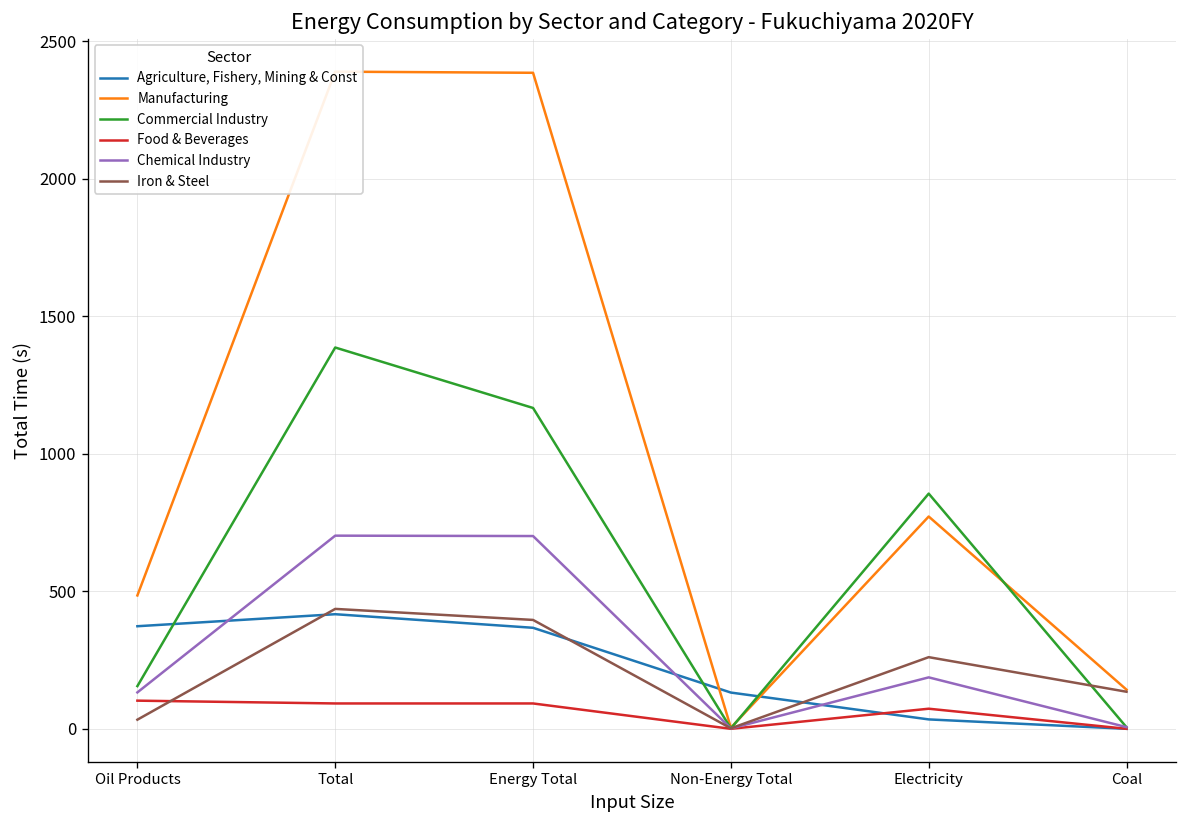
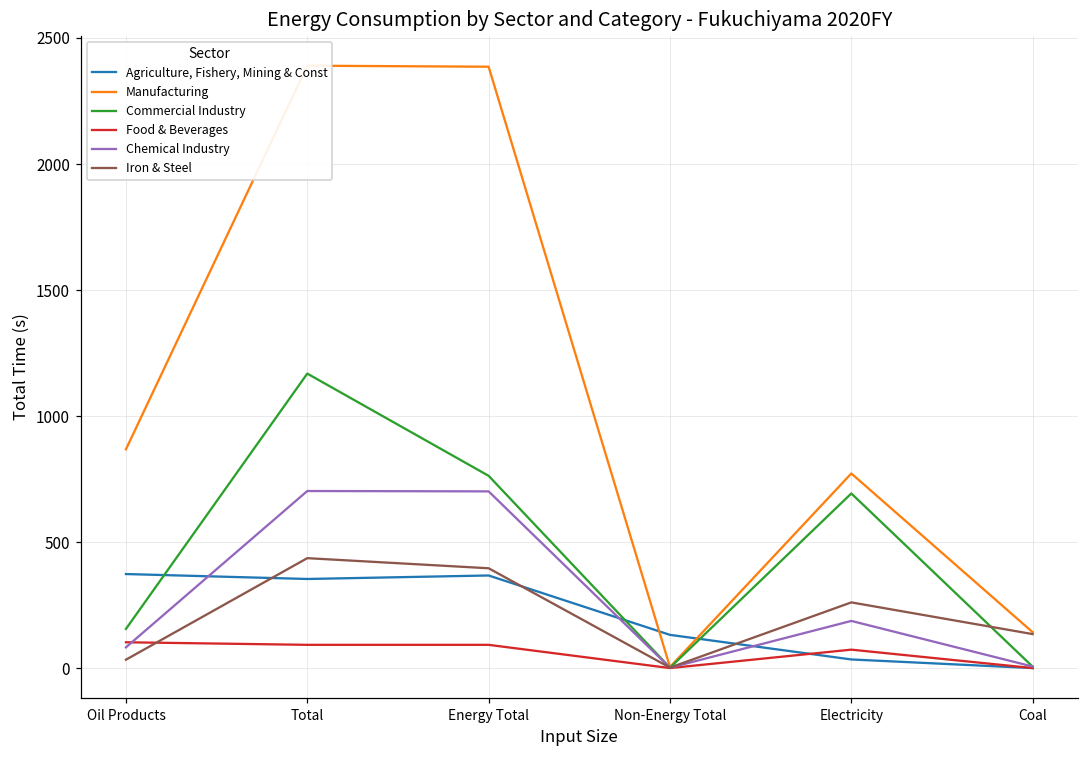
  {
    "Agriculture, Fishery, Mining & Const": {
      "Oil Products": 370,
-     "Total": 420,
+     "Total": 350,
      "Energy Total": 370,
      "Non-Energy Total": 130,
      "Electricity": 30
    },
    "Manufacturing": {
-     "Oil Products": 490,
+     "Oil Products": 870,
      "Energy Total": 2390,
      "Electricity": 770
    },
    "Commercial Industry": {
      "Oil Products": 160,
-     "Total": 1390,
-     "Energy Total": 1170,
-     "Electricity": 860
+     "Total": 1170,
+     "Energy Total": 760,
+     "Electricity": 690
    },
    "Food & Beverages": {
      "Oil Products": 100,
      "Total": 90,
      "Energy Total": 90,
      "Electricity": 70
    },
    "Chemical Industry": {
-     "Oil Products": 130,
+     "Oil Products": 80,
      "Total": 700,
      "Energy Total": 700,
      "Electricity": 190
    },
    "Iron & Steel": {
      "Oil Products": 30,
      "Total": 440,
      "Energy Total": 400,
      "Electricity": 260
    }
  }
